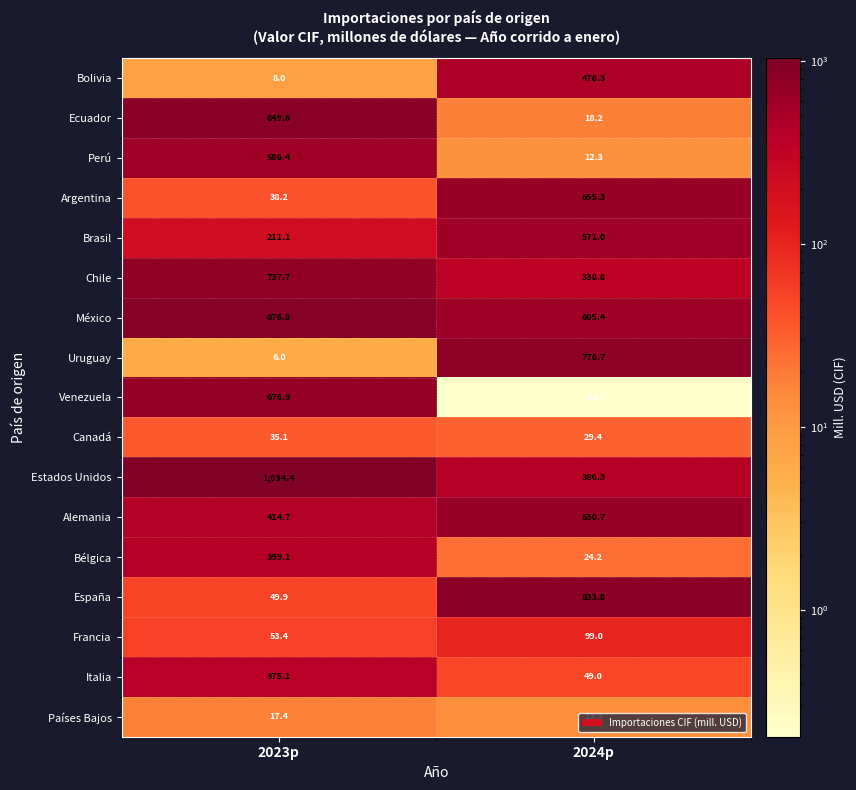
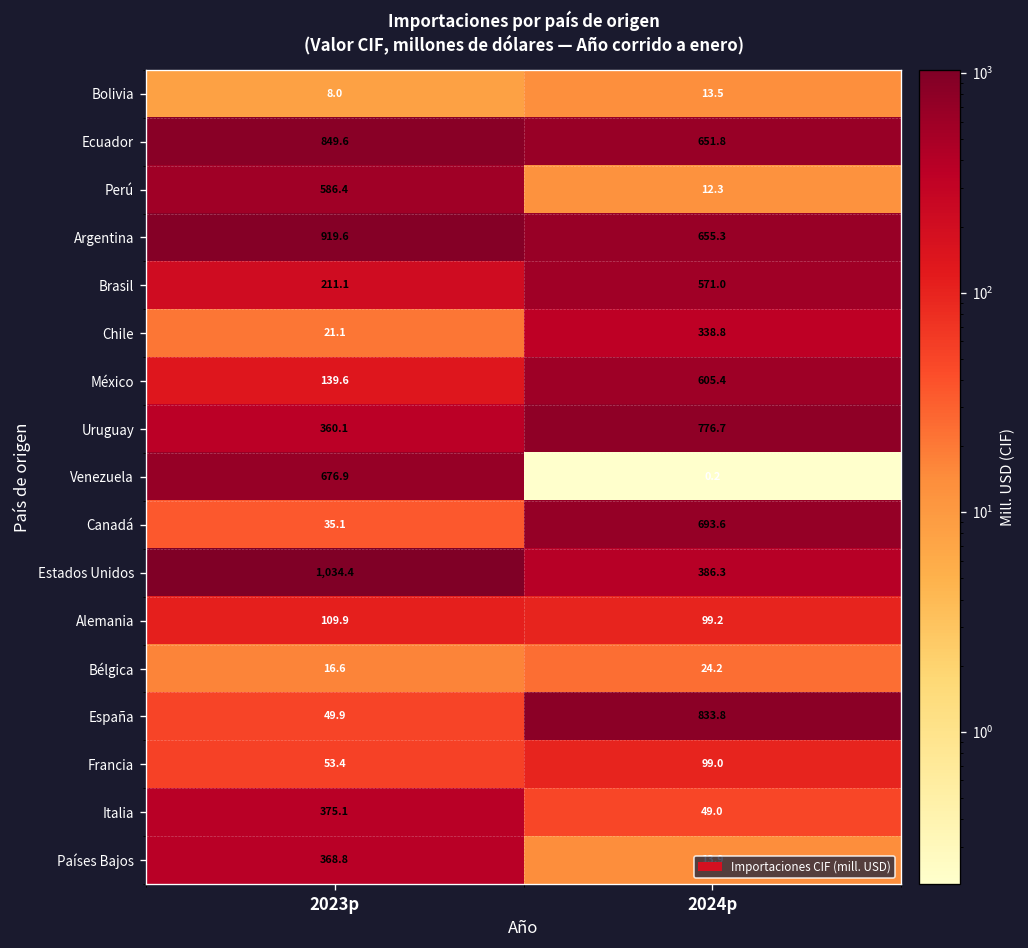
  {
    "Bolivia": {
      "2023p": "8.0",
-     "2024p": "478.3"
+     "2024p": "13.5"
    },
    "Ecuador": {
      "2023p": "849.6",
-     "2024p": "18.2"
+     "2024p": "651.8"
    },
    "Perú": {
      "2023p": "586.4",
      "2024p": "12.3"
    },
    "Argentina": {
-     "2023p": "38.2",
+     "2023p": "919.6",
      "2024p": "655.3"
    },
    "Brasil": {
      "2023p": "211.1",
      "2024p": "571.0"
    },
    "Chile": {
-     "2023p": "737.7",
+     "2023p": "21.1",
      "2024p": "338.8"
    },
    "México": {
-     "2023p": "876.8",
+     "2023p": "139.6",
      "2024p": "605.4"
    },
    "Uruguay": {
-     "2023p": "6.0",
+     "2023p": "360.1",
      "2024p": "776.7"
    },
    "Venezuela": {
      "2023p": "676.9",
      "2024p": "0.2"
    },
    "Canadá": {
      "2023p": "35.1",
-     "2024p": "29.4"
+     "2024p": "693.6"
    },
    "Estados Unidos": {
      "2023p": "1,034.4",
      "2024p": "386.3"
    },
    "Alemania": {
-     "2023p": "414.7",
-     "2024p": "630.7"
+     "2023p": "109.9",
+     "2024p": "99.2"
    },
    "Bélgica": {
-     "2023p": "399.1",
+     "2023p": "16.6",
      "2024p": "24.2"
    },
    "España": {
      "2023p": "49.9",
      "2024p": "833.8"
    },
    "Francia": {
      "2023p": "53.4",
      "2024p": "99.0"
    },
    "Italia": {
      "2023p": "375.1",
      "2024p": "49.0"
    },
    "Países Bajos": {
-     "2023p": "17.4"
+     "2023p": "368.8"
    }
  }
